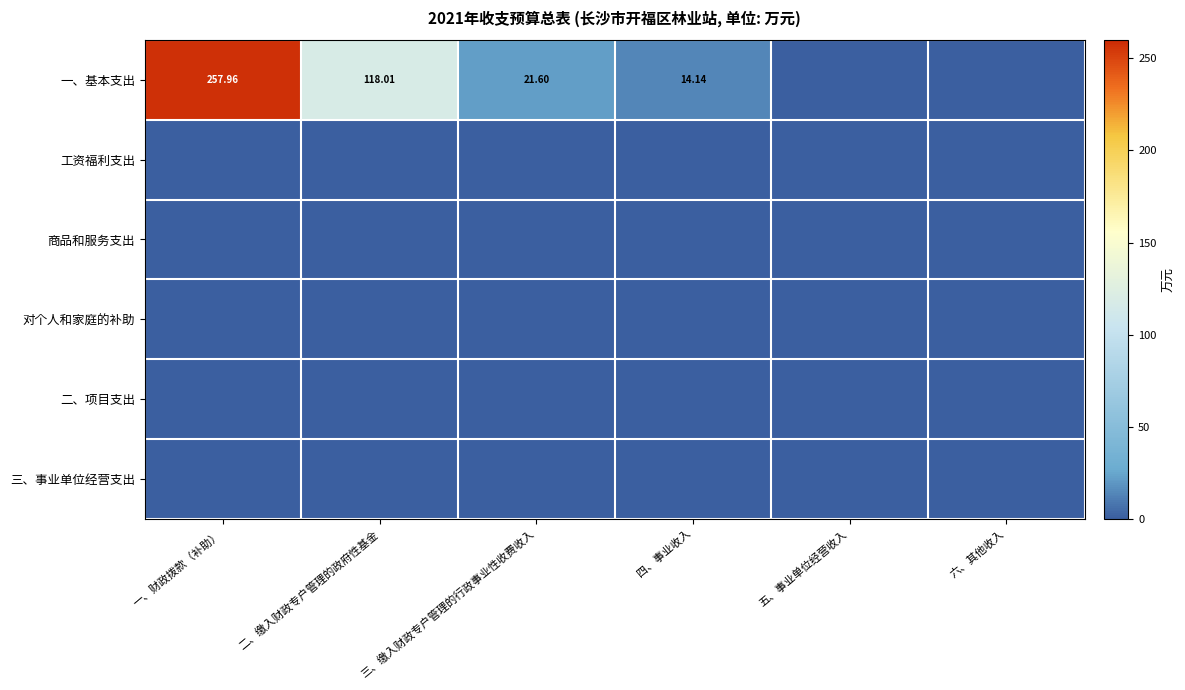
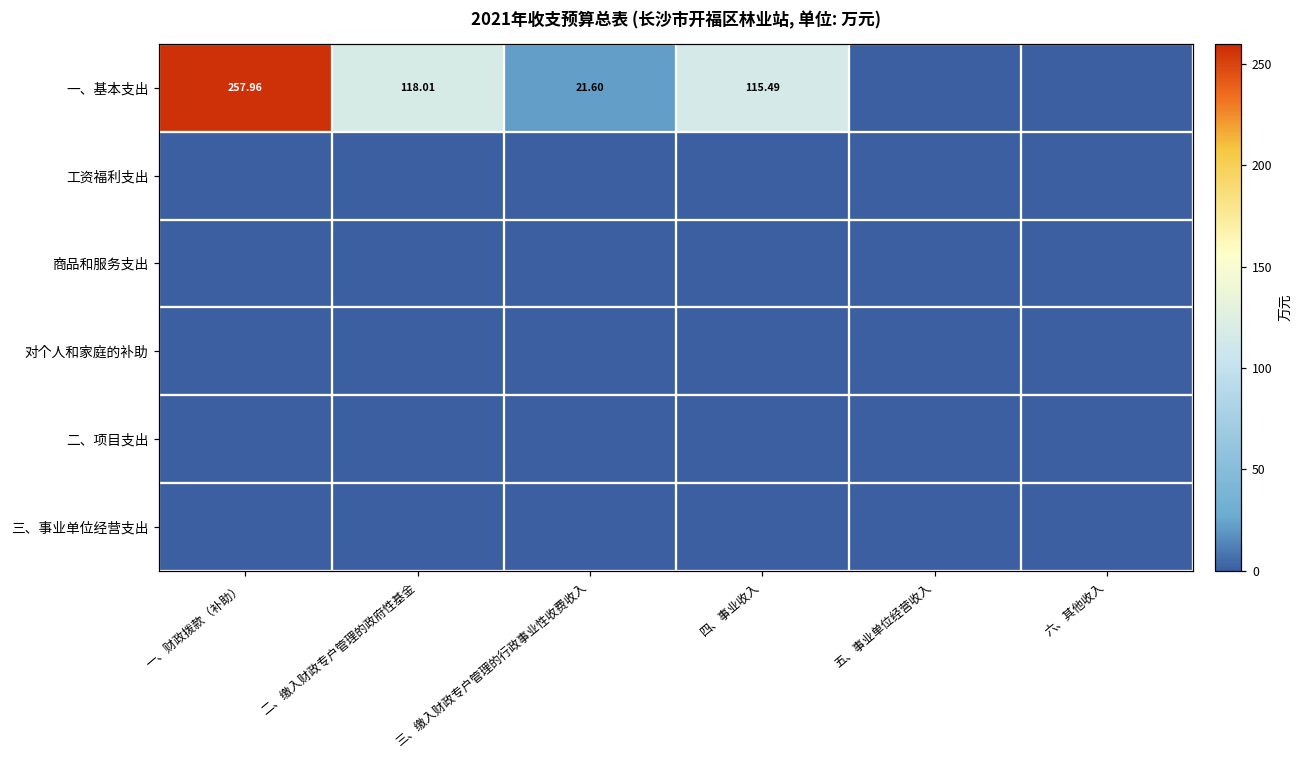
  {
    "一、基本支出": {
      "一、财政拨款（补助）": 257.96,
      "二、缴入财政专户管理的政府性基金": 118.01,
      "三、缴入财政专户管理的行政事业性收费收入": 21.60,
-     "四、事业收入": 14.14
+     "四、事业收入": 115.49
    }
  }
